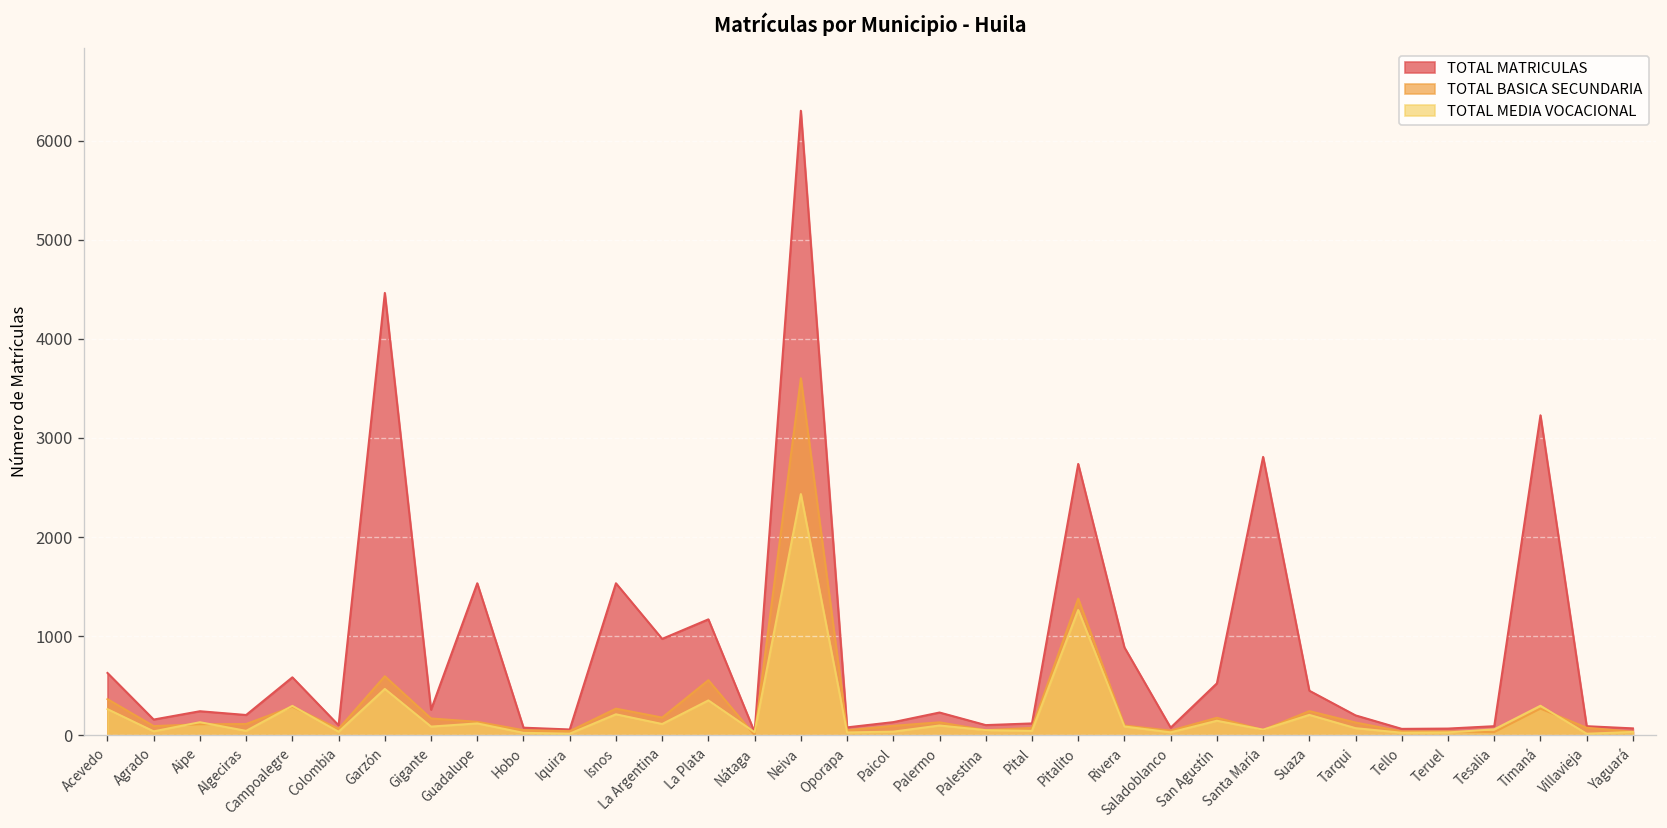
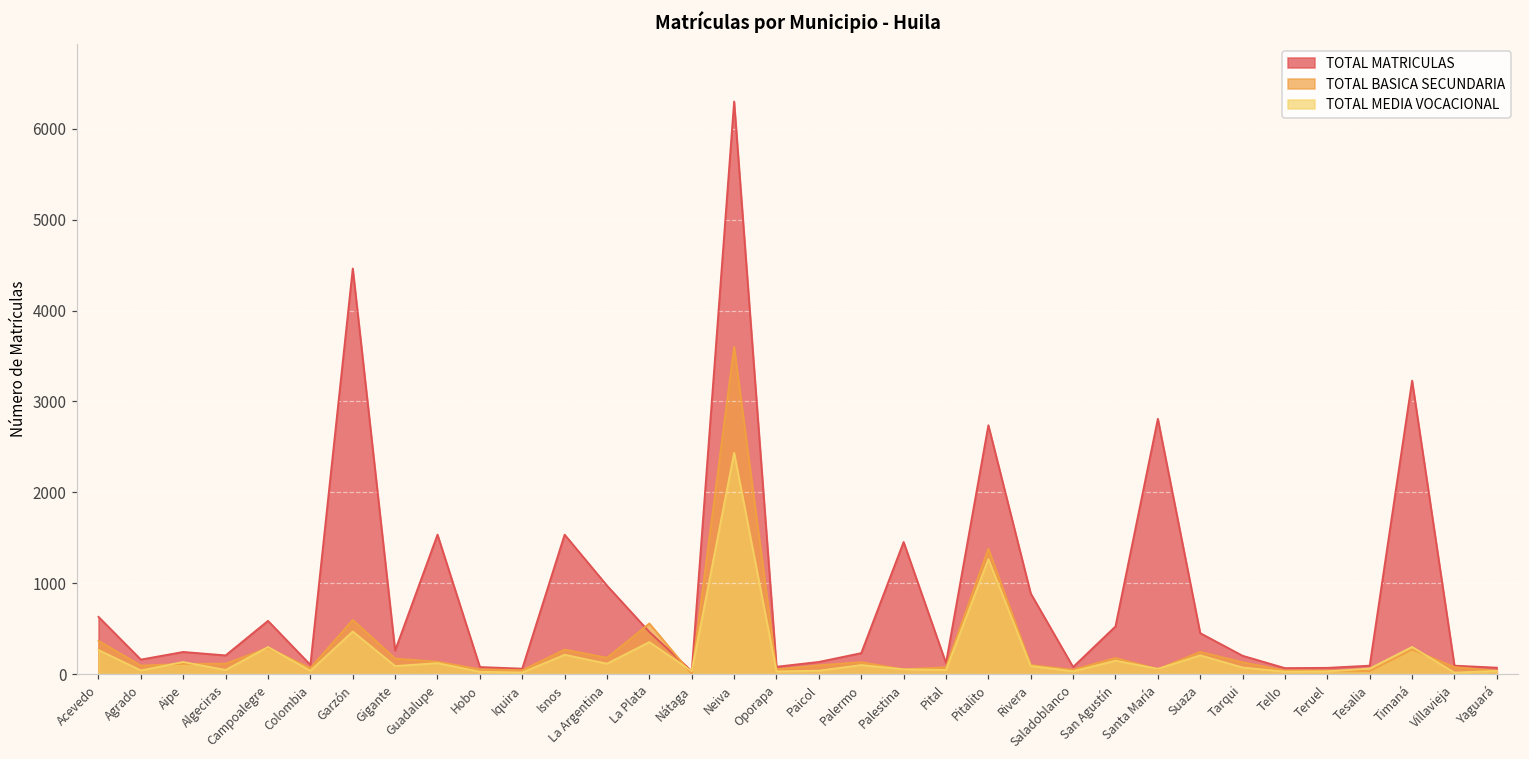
  {
    "TOTAL MATRICULAS": {
      "Acevedo": 600,
      "Agrado": 200,
      "Aipe": 200,
      "Algeciras": 200,
      "Campoalegre": 600,
      "Colombia": 100,
      "Garzón": 4500,
      "Gigante": 300,
      "Guadalupe": 1500,
      "Isnos": 1500,
      "La Argentina": 1000,
-     "La Plata": 1200,
+     "La Plata": 500,
      "Neiva": 6300,
      "Paicol": 100,
      "Palermo": 200,
-     "Palestina": 100,
+     "Palestina": 1500,
      "Pital": 100,
      "Pitalito": 2700,
      "Rivera": 900,
      "San Agustín": 500,
      "Santa María": 2800,
      "Suaza": 500,
      "Tarqui": 200,
      "Tesalia": 100,
      "Timaná": 3200,
      "Yaguará": 100
    }
  }
